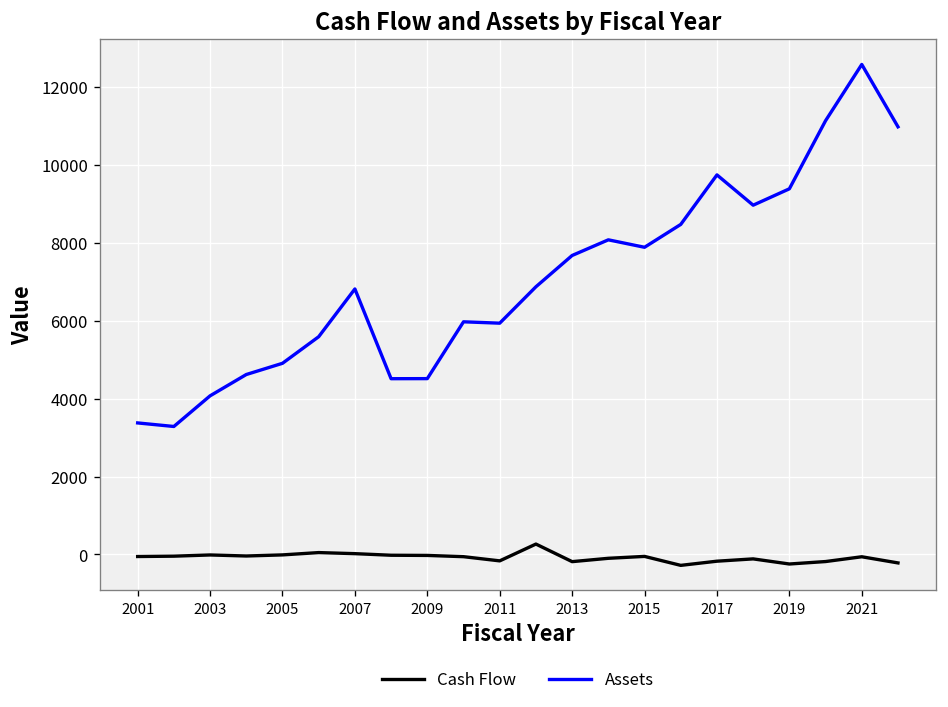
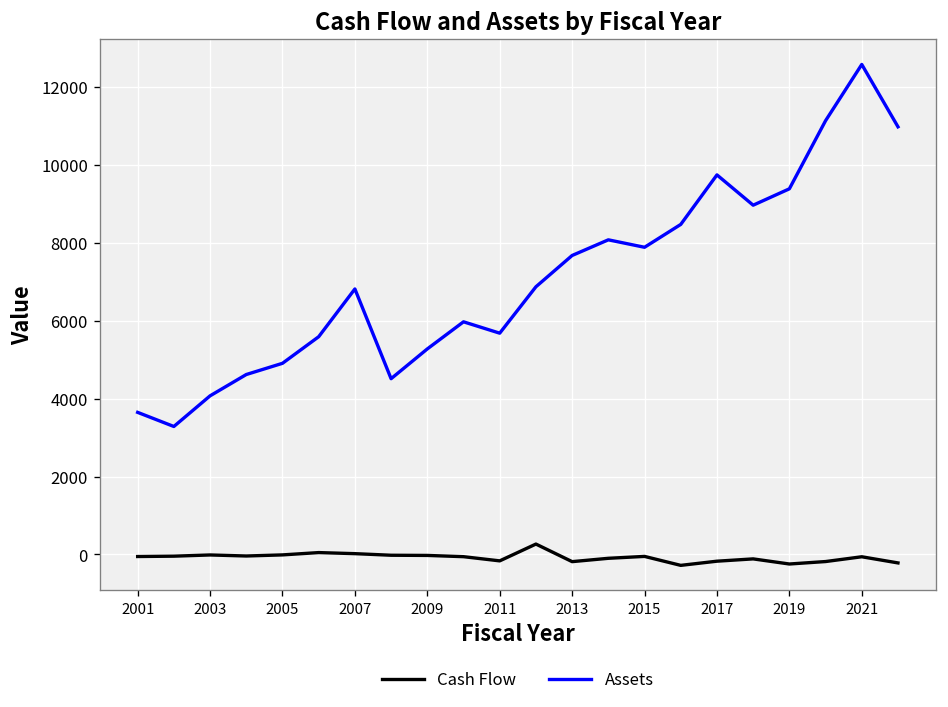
  {
    "Cash Flow": {
      "2001": -100,
      "2003": 0,
      "2005": 0,
      "2007": 0,
      "2009": 0,
      "2011": -200,
      "2013": -200,
      "2015": -100,
      "2017": -200,
      "2019": -200,
      "2021": -100
    },
    "Assets": {
-     "2001": 3400,
+     "2001": 3600,
      "2003": 4100,
      "2005": 4900,
      "2007": 6800,
-     "2009": 4500,
-     "2011": 5900,
+     "2009": 5300,
+     "2011": 5700,
      "2013": 7700,
      "2015": 7900,
      "2017": 9700,
      "2019": 9400,
      "2021": 12600
    }
  }
